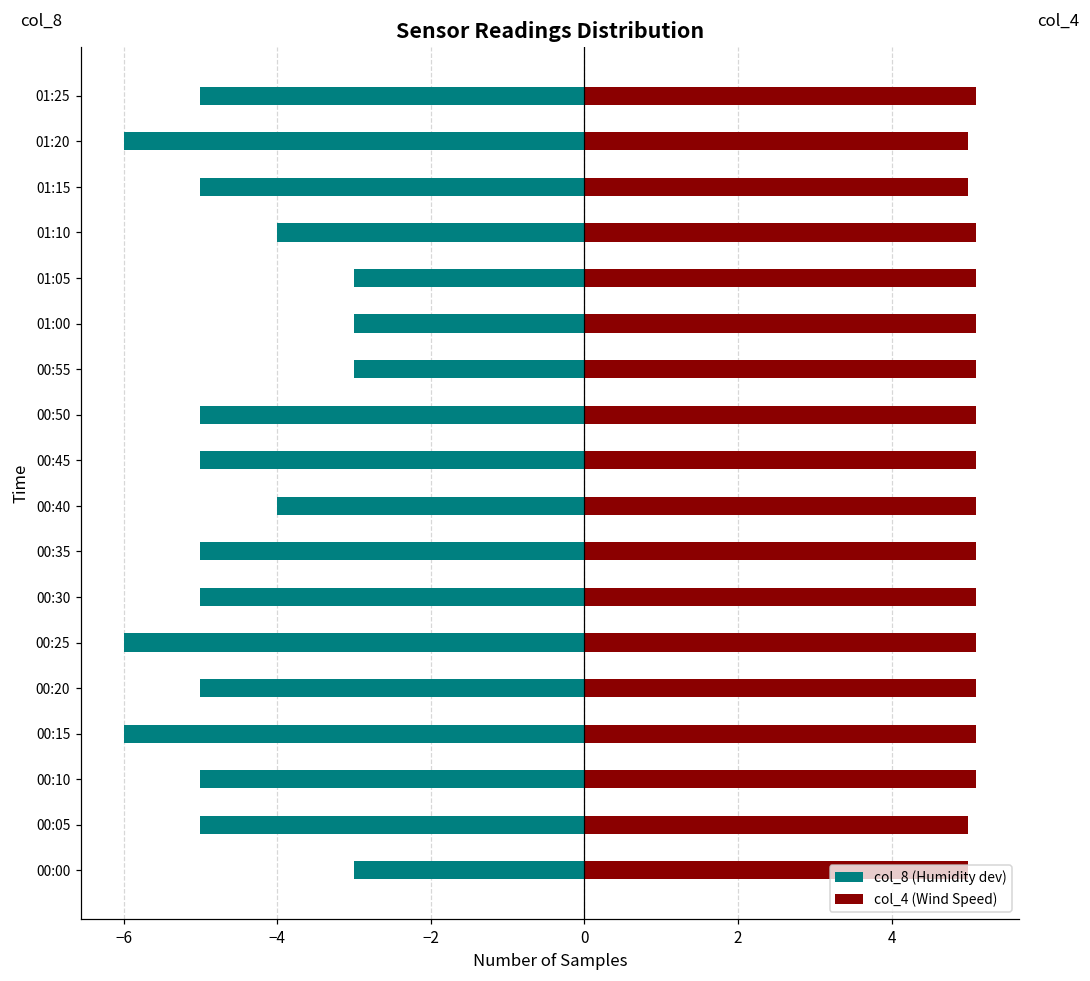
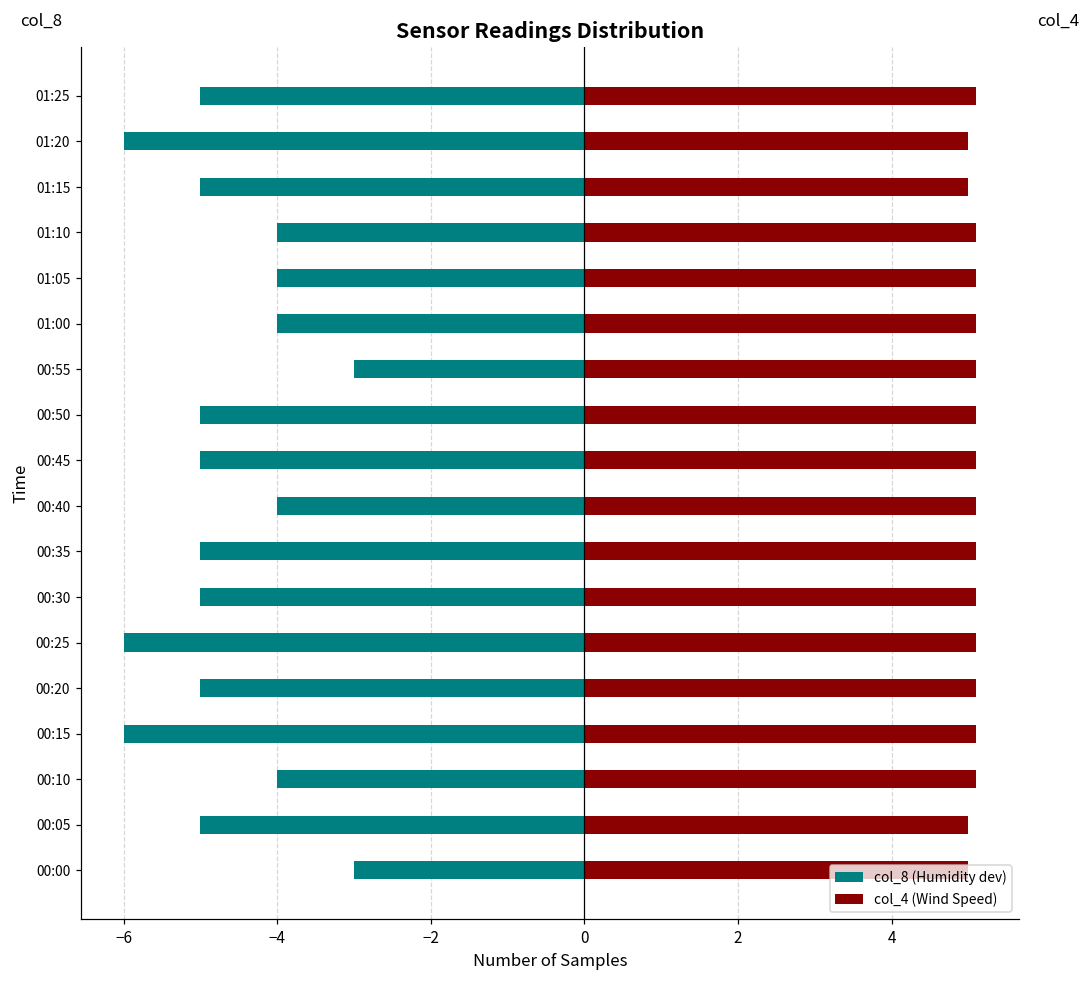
  {
    "col_8 (Humidity dev)": {
      "01:25": -5.0,
      "01:20": -6.0,
      "01:15": -5.0,
      "01:10": -4.0,
-     "01:05": -3.0,
-     "01:00": -3.0,
+     "01:05": -4.0,
+     "01:00": -4.0,
      "00:55": -3.0,
      "00:50": -5.0,
      "00:45": -5.0,
      "00:40": -4.0,
      "00:35": -5.0,
      "00:30": -5.0,
      "00:25": -6.0,
      "00:20": -5.0,
      "00:15": -6.0,
-     "00:10": -5.0,
+     "00:10": -4.0,
      "00:05": -5.0,
      "00:00": -3.0
    },
    "col_4 (Wind Speed)": {
      "01:25": 5.1,
      "01:20": 5.0,
      "01:15": 5.0,
      "01:10": 5.1,
      "01:05": 5.1,
      "01:00": 5.1,
      "00:55": 5.1,
      "00:50": 5.1,
      "00:45": 5.1,
      "00:40": 5.1,
      "00:35": 5.1,
      "00:30": 5.1,
      "00:25": 5.1,
      "00:20": 5.1,
      "00:15": 5.1,
      "00:10": 5.1,
      "00:05": 5.0
    }
  }
